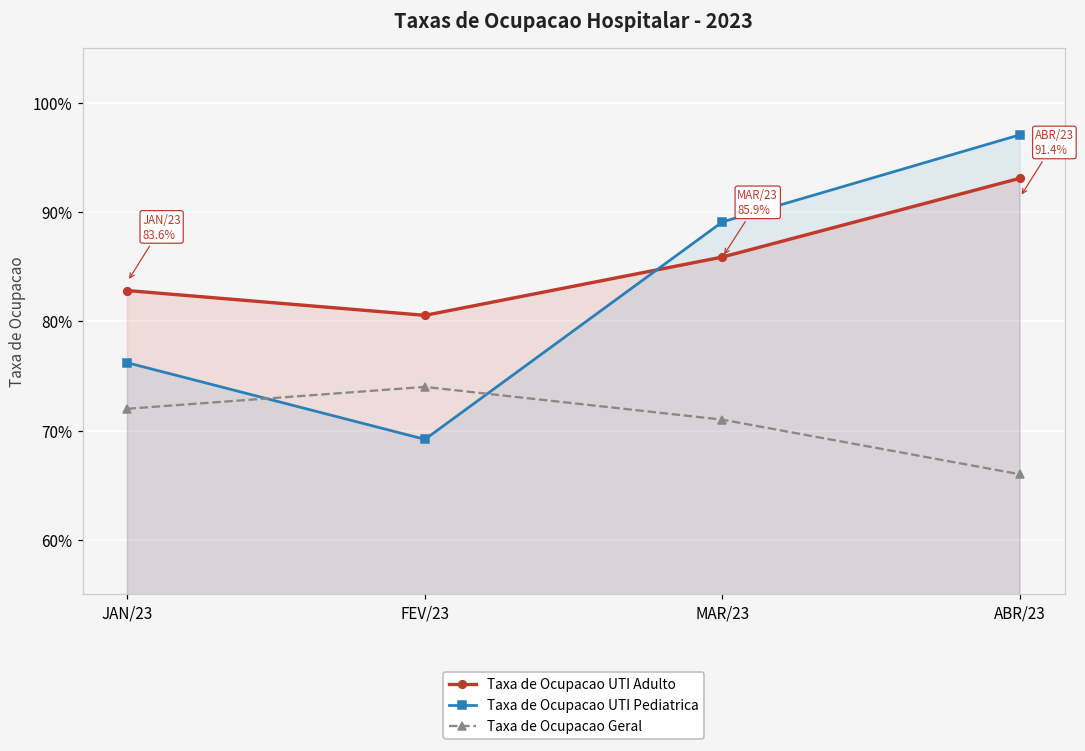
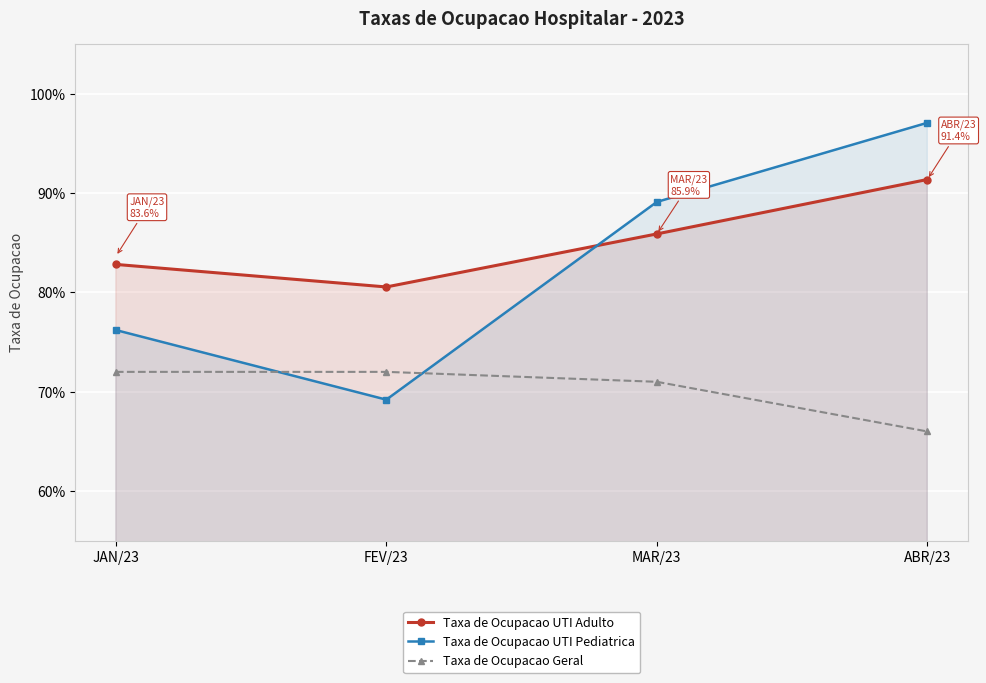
  {
    "Taxa de Ocupacao UTI Adulto": {
      "FEV/23": "81%",
      "MAR/23": "86%",
-     "ABR/23": "93%"
+     "ABR/23": "91%"
    },
    "Taxa de Ocupacao UTI Pediatrica": {
      "JAN/23": "76%",
      "FEV/23": "69%"
    },
    "Taxa de Ocupacao Geral": {
      "JAN/23": "72%",
-     "FEV/23": "74%",
+     "FEV/23": "72%",
      "MAR/23": "71%",
      "ABR/23": "66%"
    }
  }
